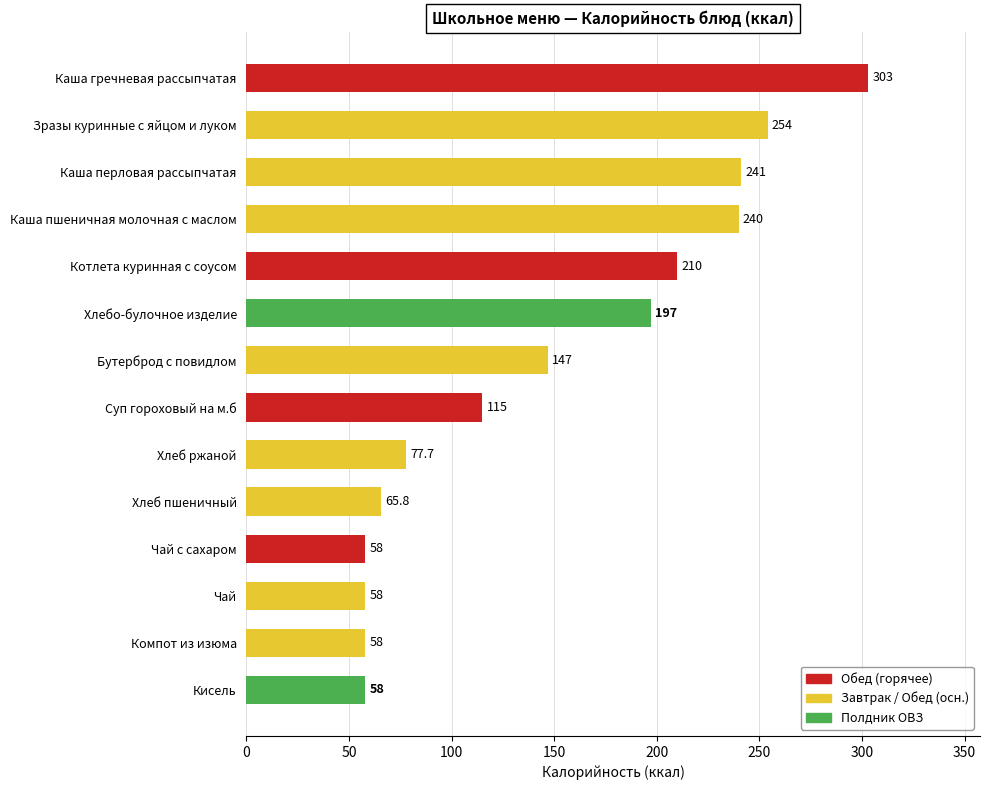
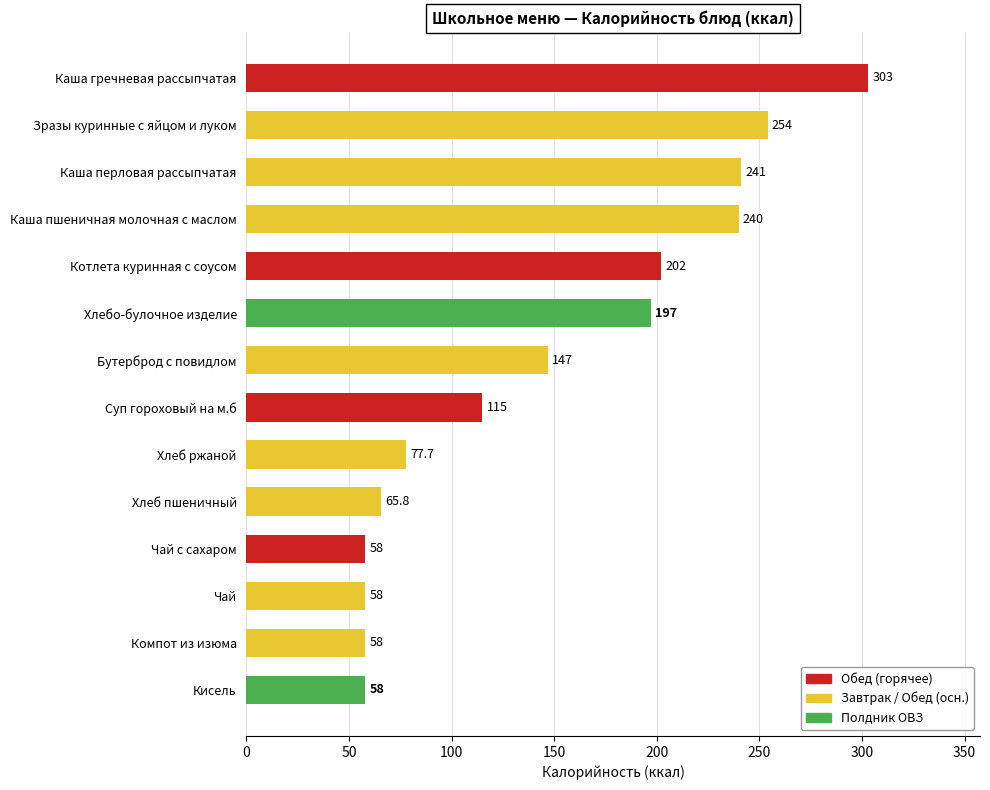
  {
    "Каша гречневая рассыпчатая": 303,
    "Зразы куринные с яйцом и луком": 254,
    "Каша перловая рассыпчатая": 241,
    "Каша пшеничная молочная с маслом": 240,
-   "Котлета куринная с соусом": 210,
+   "Котлета куринная с соусом": 202,
    "Хлебо-булочное изделие": 197,
    "Бутерброд с повидлом": 147,
    "Суп гороховый на м.б": 115,
    "Хлеб ржаной": 77.7,
    "Хлеб пшеничный": 65.8,
    "Чай с сахаром": 58,
    "Чай": 58,
    "Компот из изюма": 58,
    "Кисель": 58
  }
